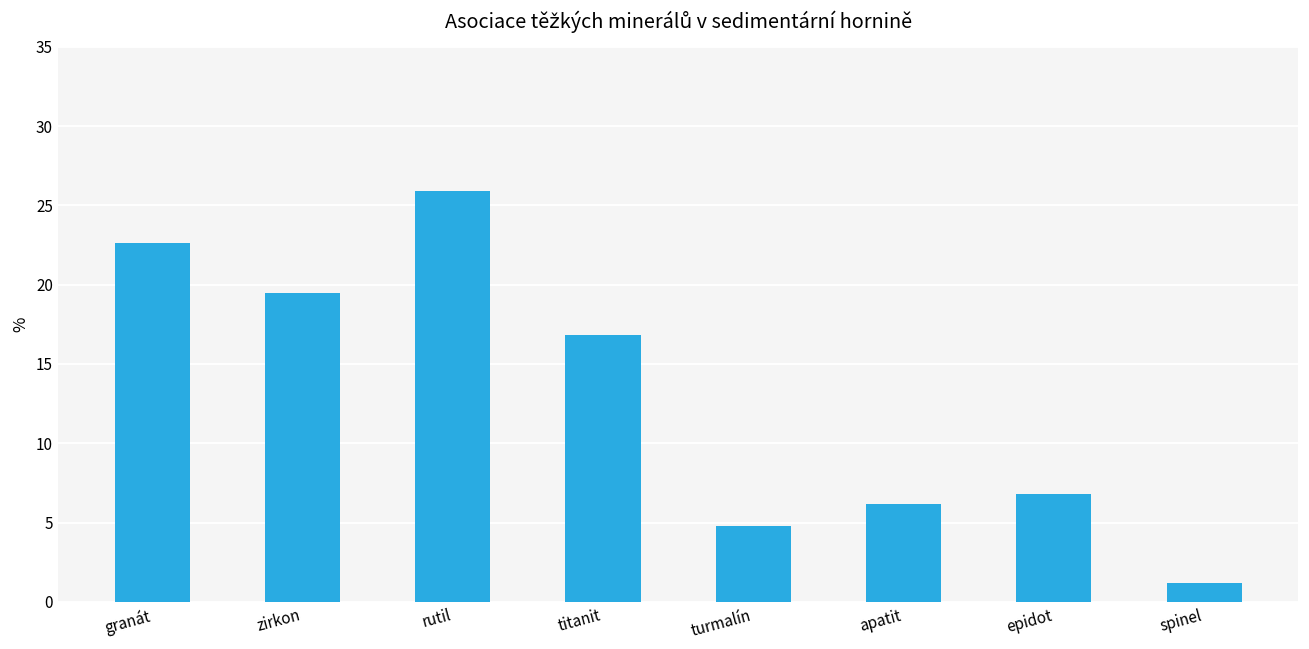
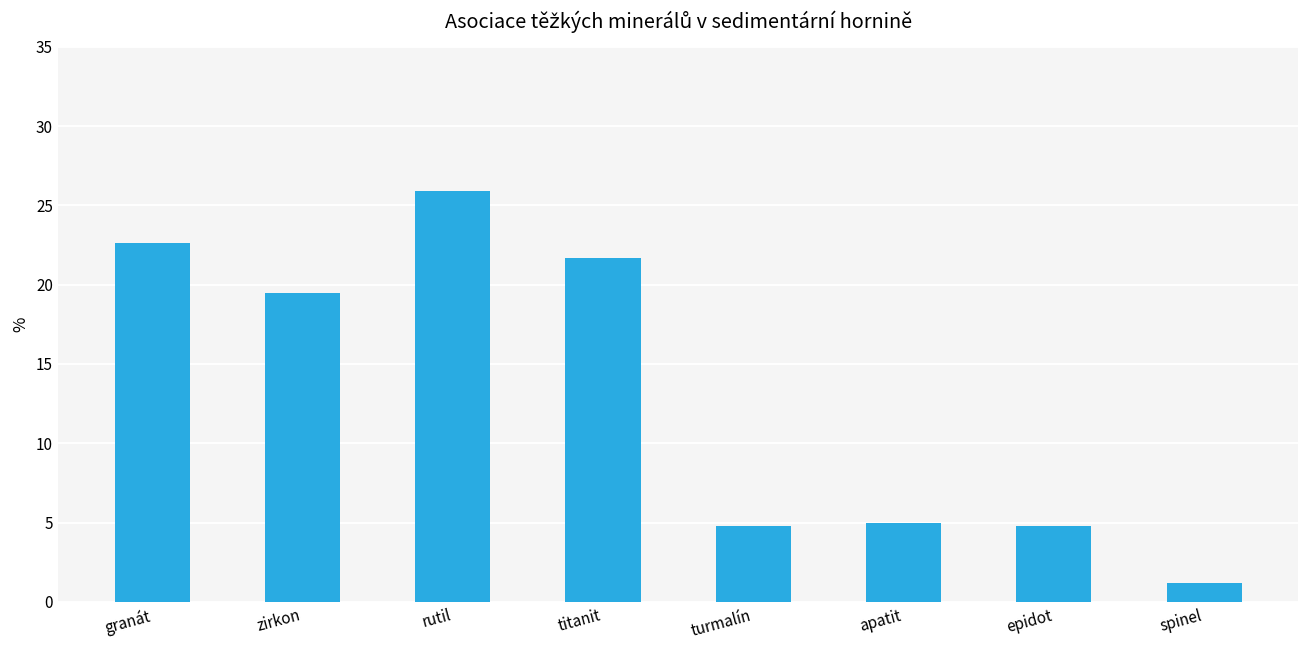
  {
    "granát": 22.6,
    "zirkon": 19.5,
    "rutil": 25.9,
-   "titanit": 16.8,
+   "titanit": 21.7,
    "turmalín": 4.8,
-   "apatit": 6.2,
-   "epidot": 6.8,
+   "apatit": 5.0,
+   "epidot": 4.8,
    "spinel": 1.2
  }
